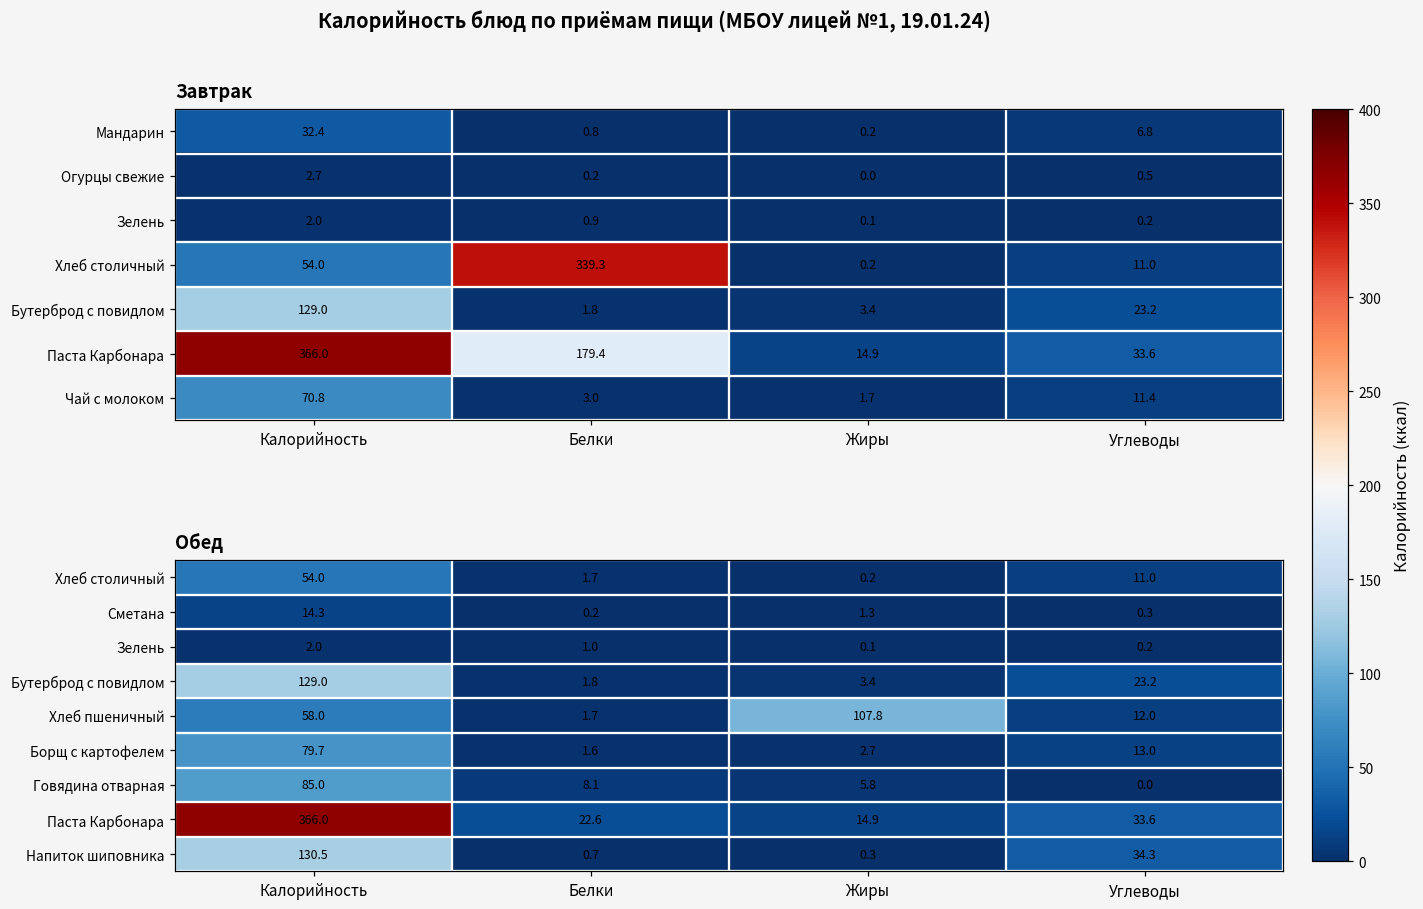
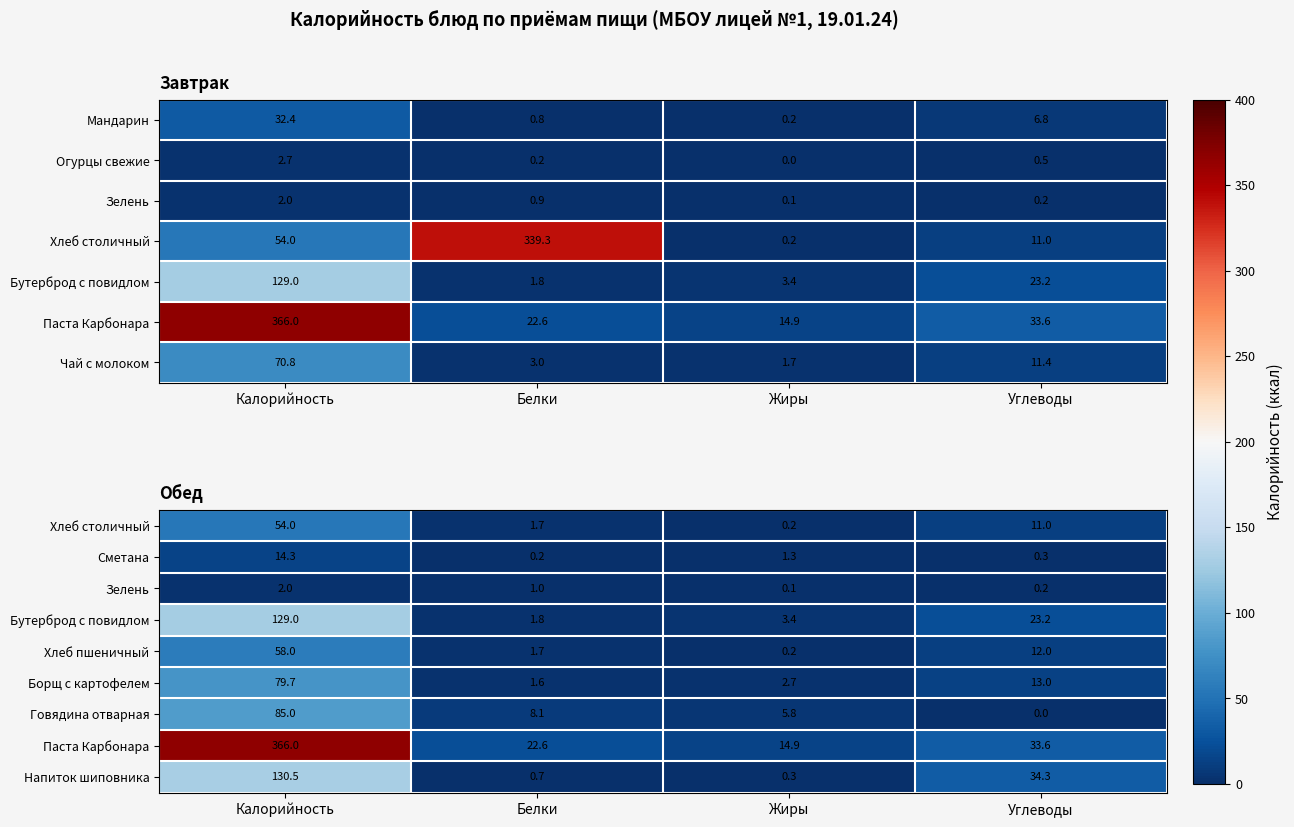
  {
    "Завтрак": {
      "Мандарин": {
        "Калорийность": 32.4,
        "Белки": 0.8,
        "Жиры": 0.2,
        "Углеводы": 6.8
      },
      "Огурцы свежие": {
        "Калорийность": 2.7,
        "Белки": 0.2,
        "Жиры": 0.0,
        "Углеводы": 0.5
      },
      "Зелень": {
        "Калорийность": 2.0,
        "Белки": 0.9,
        "Жиры": 0.1,
        "Углеводы": 0.2
      },
      "Хлеб столичный": {
        "Калорийность": 54.0,
        "Белки": 339.3,
        "Жиры": 0.2,
        "Углеводы": 11.0
      },
      "Бутерброд с повидлом": {
        "Калорийность": 129.0,
        "Белки": 1.8,
        "Жиры": 3.4,
        "Углеводы": 23.2
      },
      "Паста Карбонара": {
        "Калорийность": 366.0,
-       "Белки": 179.4,
+       "Белки": 22.6,
        "Жиры": 14.9,
        "Углеводы": 33.6
      },
      "Чай с молоком": {
        "Калорийность": 70.8,
        "Белки": 3.0,
        "Жиры": 1.7,
        "Углеводы": 11.4
      }
    },
    "Обед": {
      "Хлеб столичный": {
        "Калорийность": 54.0,
        "Белки": 1.7,
        "Жиры": 0.2,
        "Углеводы": 11.0
      },
      "Сметана": {
        "Калорийность": 14.3,
        "Белки": 0.2,
        "Жиры": 1.3,
        "Углеводы": 0.3
      },
      "Зелень": {
        "Калорийность": 2.0,
        "Белки": 1.0,
        "Жиры": 0.1,
        "Углеводы": 0.2
      },
      "Бутерброд с повидлом": {
        "Калорийность": 129.0,
        "Белки": 1.8,
        "Жиры": 3.4,
        "Углеводы": 23.2
      },
      "Хлеб пшеничный": {
        "Калорийность": 58.0,
        "Белки": 1.7,
-       "Жиры": 107.8,
+       "Жиры": 0.2,
        "Углеводы": 12.0
      },
      "Борщ с картофелем": {
        "Калорийность": 79.7,
        "Белки": 1.6,
        "Жиры": 2.7,
        "Углеводы": 13.0
      },
      "Говядина отварная": {
        "Калорийность": 85.0,
        "Белки": 8.1,
        "Жиры": 5.8,
        "Углеводы": 0.0
      },
      "Паста Карбонара": {
        "Калорийность": 366.0,
        "Белки": 22.6,
        "Жиры": 14.9,
        "Углеводы": 33.6
      },
      "Напиток шиповника": {
        "Калорийность": 130.5,
        "Белки": 0.7,
        "Жиры": 0.3,
        "Углеводы": 34.3
      }
    }
  }
